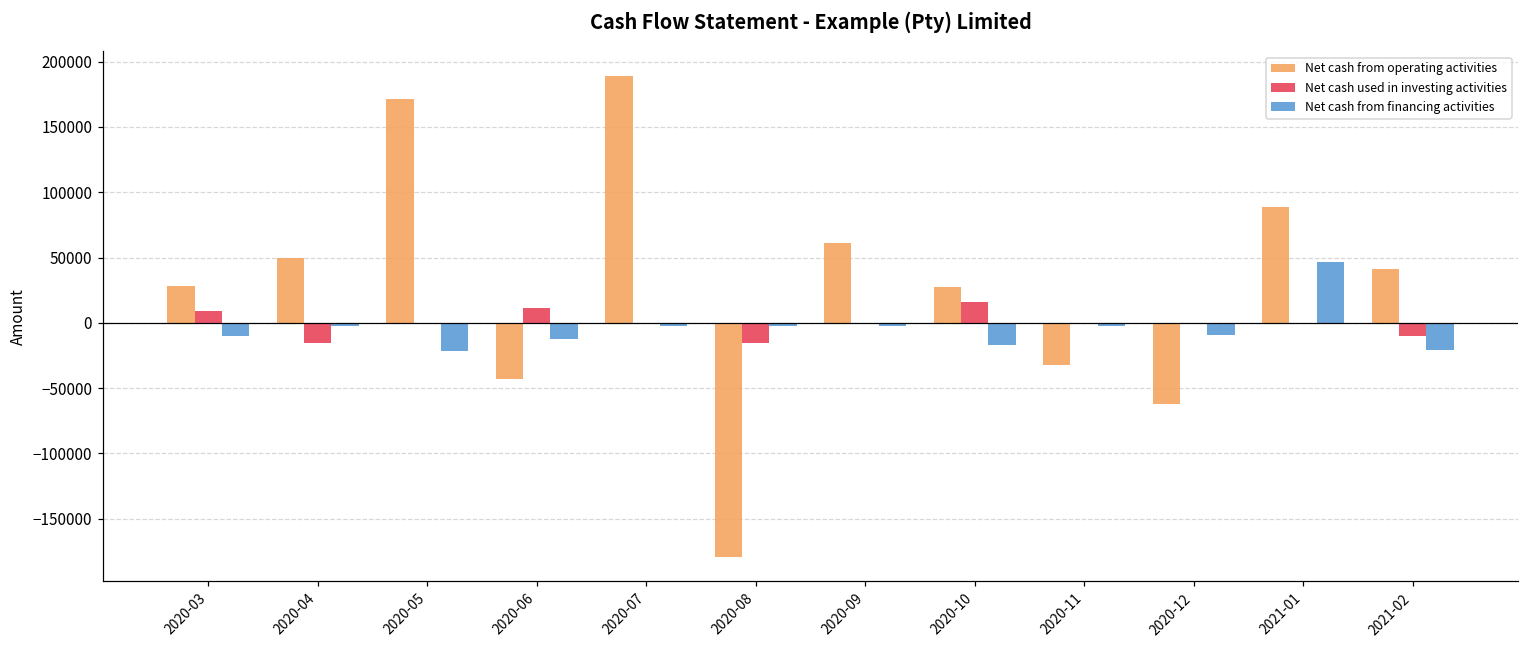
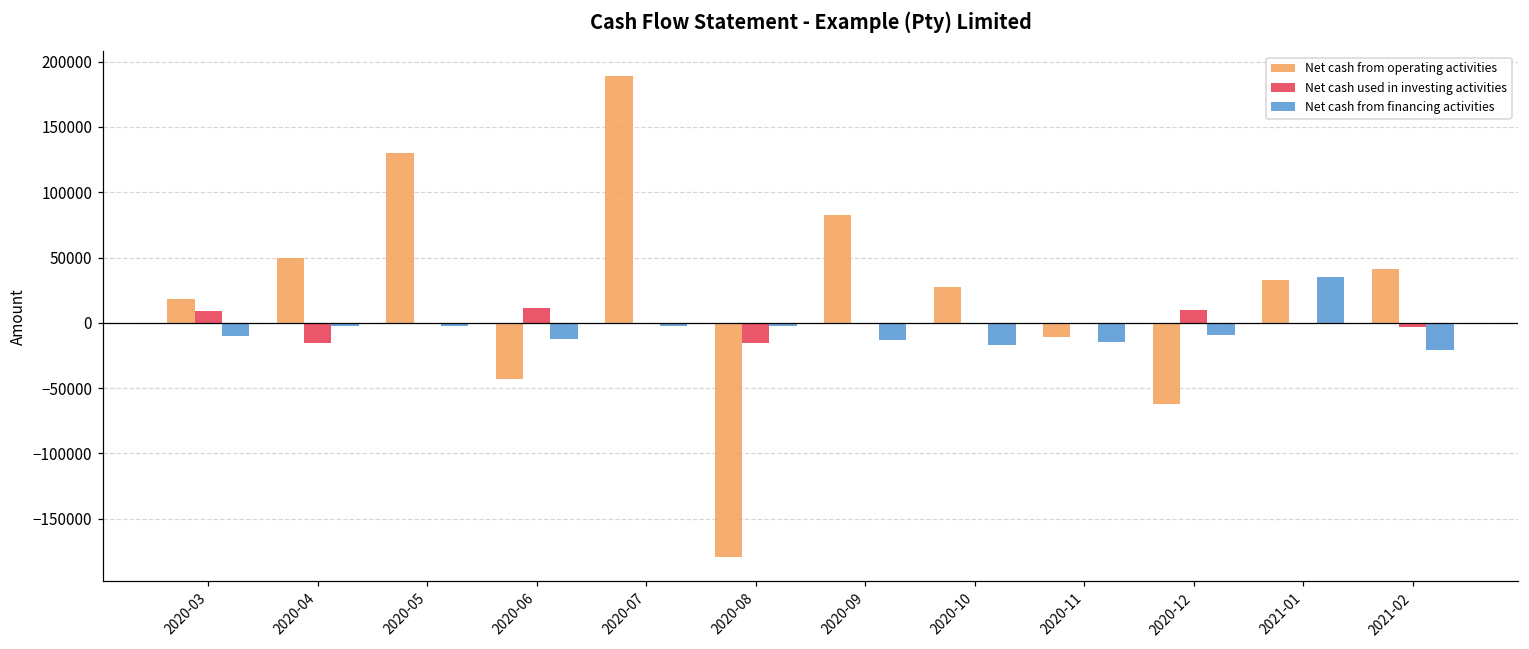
  {
    "Net cash from operating activities": {
-     "2020-03": 28000,
+     "2020-03": 18000,
      "2020-04": 50000,
-     "2020-05": 171000,
+     "2020-05": 130000,
      "2020-06": -43000,
      "2020-07": 189000,
      "2020-08": -179000,
-     "2020-09": 61000,
+     "2020-09": 83000,
      "2020-10": 28000,
-     "2020-11": -32000,
+     "2020-11": -11000,
      "2020-12": -63000,
-     "2021-01": 89000,
+     "2021-01": 32000,
      "2021-02": 41000
    },
    "Net cash used in investing activities": {
      "2020-03": 9000,
      "2020-04": -15000,
      "2020-05": 0,
      "2020-06": 12000,
      "2020-07": 0,
      "2020-08": -15000,
      "2020-09": 0,
-     "2020-10": 16000,
+     "2020-10": 0,
      "2020-11": 0,
-     "2020-12": 0,
+     "2020-12": 10000,
      "2021-01": 0,
-     "2021-02": -10000
+     "2021-02": -3000
    },
    "Net cash from financing activities": {
      "2020-03": -10000,
      "2020-04": -3000,
-     "2020-05": -22000,
+     "2020-05": -3000,
      "2020-06": -12000,
      "2020-07": -3000,
      "2020-08": -3000,
-     "2020-09": -3000,
+     "2020-09": -13000,
      "2020-10": -17000,
-     "2020-11": -3000,
+     "2020-11": -15000,
      "2020-12": -10000,
-     "2021-01": 47000,
+     "2021-01": 35000,
      "2021-02": -21000
    }
  }
